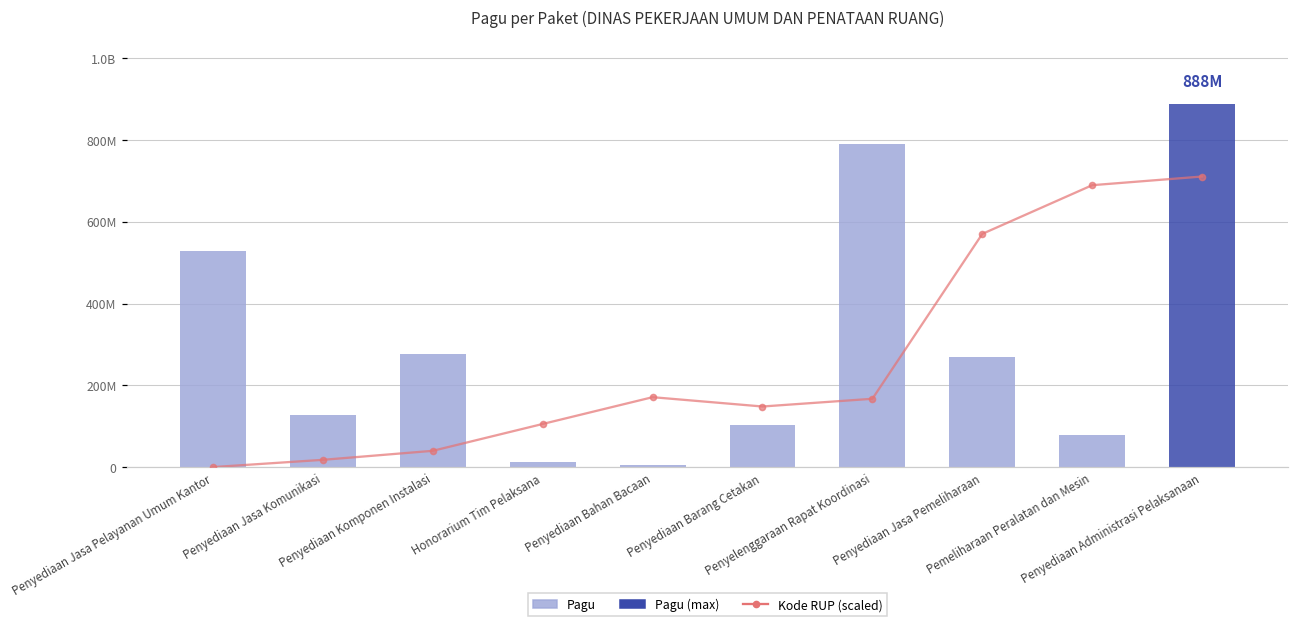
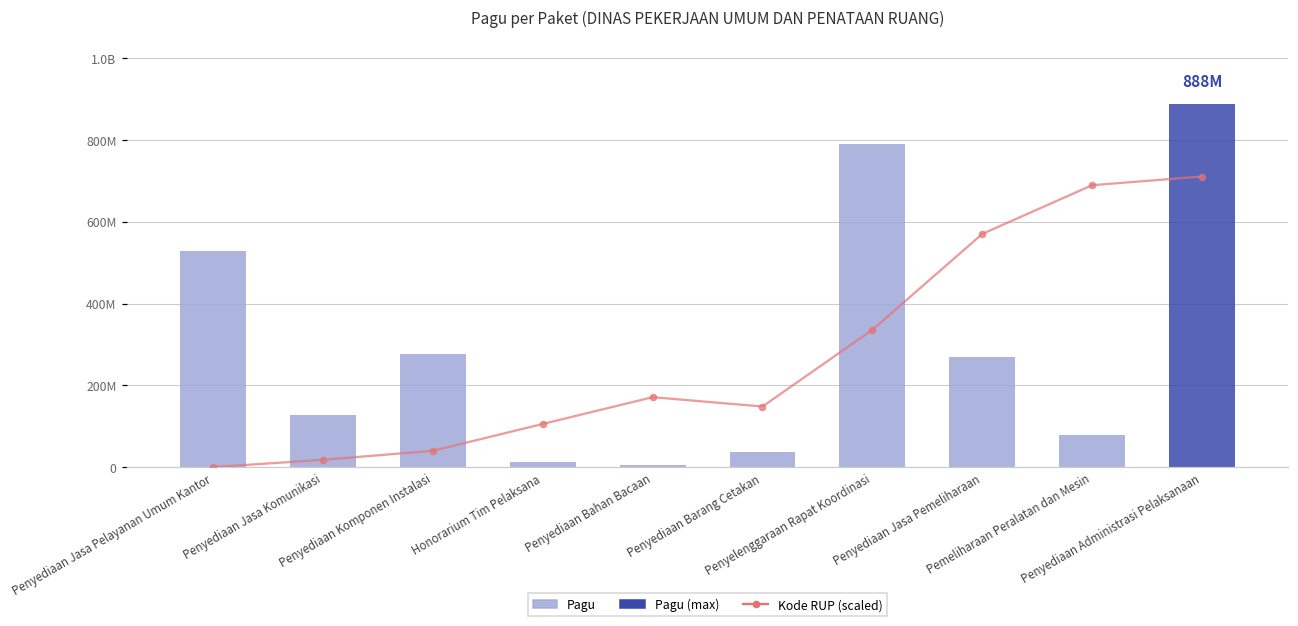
  {
    "Kode RUP (scaled)": {
      "Penyediaan Jasa Pelayanan Umum Kantor": 0,
      "Penyediaan Jasa Komunikasi": 20000000,
      "Penyediaan Komponen Instalasi": 40000000,
      "Honorarium Tim Pelaksana": 110000000,
      "Penyediaan Bahan Bacaan": 170000000,
      "Penyediaan Barang Cetakan": 150000000,
-     "Penyelenggaraan Rapat Koordinasi": 170000000,
+     "Penyelenggaraan Rapat Koordinasi": 340000000,
      "Penyediaan Jasa Pemeliharaan": 570000000,
      "Pemeliharaan Peralatan dan Mesin": 690000000,
      "Penyediaan Administrasi Pelaksanaan": 710000000
    },
    "Pagu": {
      "Penyediaan Jasa Pelayanan Umum Kantor": 530000000,
      "Penyediaan Jasa Komunikasi": 130000000,
      "Penyediaan Komponen Instalasi": 280000000,
      "Honorarium Tim Pelaksana": 10000000,
-     "Penyediaan Barang Cetakan": 100000000,
+     "Penyediaan Barang Cetakan": 40000000,
      "Penyelenggaraan Rapat Koordinasi": 790000000,
      "Penyediaan Jasa Pemeliharaan": 270000000,
      "Pemeliharaan Peralatan dan Mesin": 80000000
    }
  }
